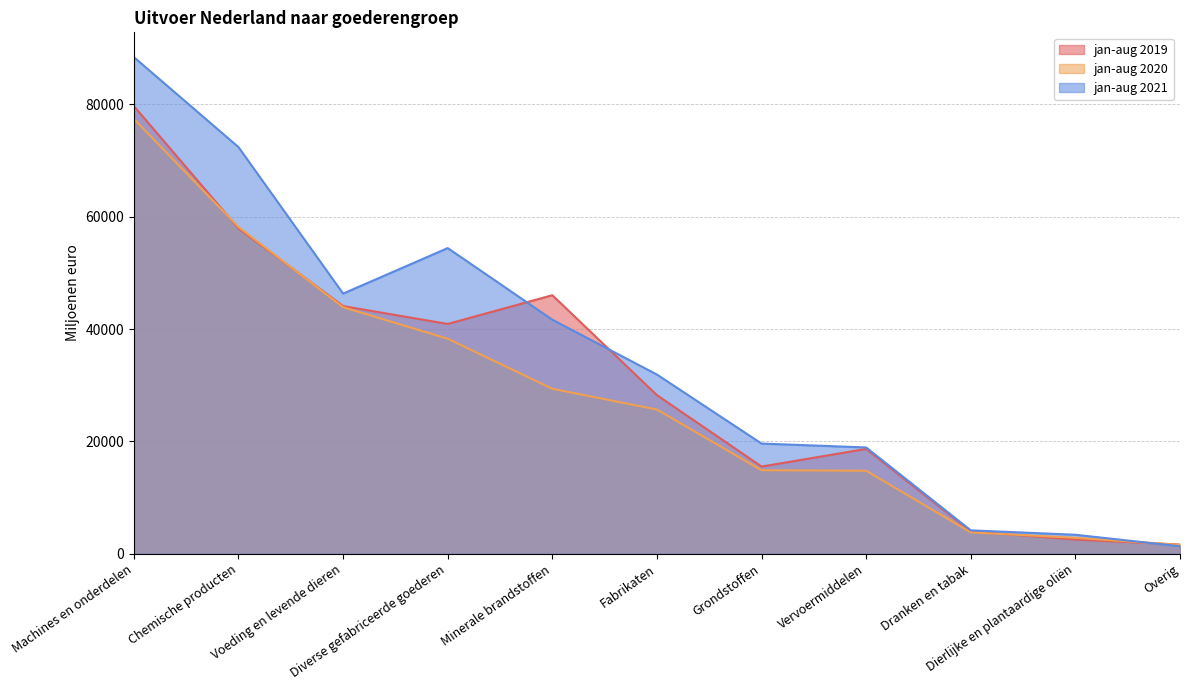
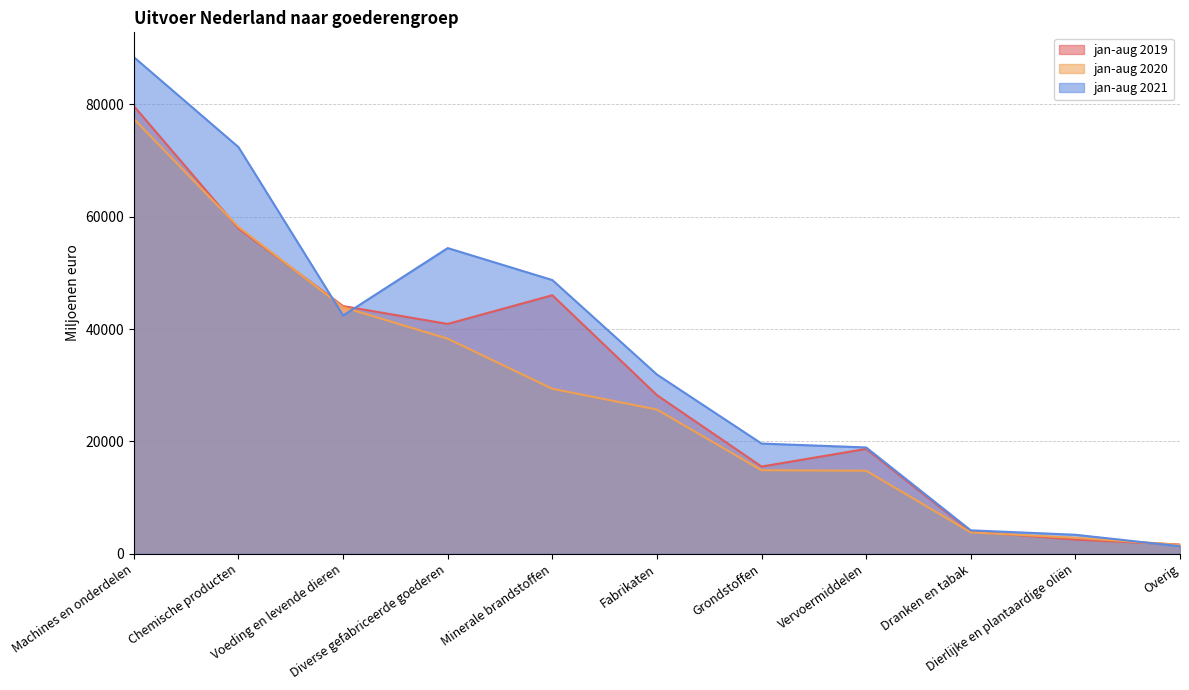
  {
    "jan-aug 2021": {
      "Machines en onderdelen": 88000,
      "Chemische producten": 72000,
-     "Voeding en levende dieren": 46000,
+     "Voeding en levende dieren": 42000,
      "Diverse gefabriceerde goederen": 54000,
-     "Minerale brandstoffen": 42000,
+     "Minerale brandstoffen": 49000,
      "Fabrikaten": 32000,
      "Grondstoffen": 20000,
      "Dierlijke en plantaardige oliën": 3000
    }
  }
